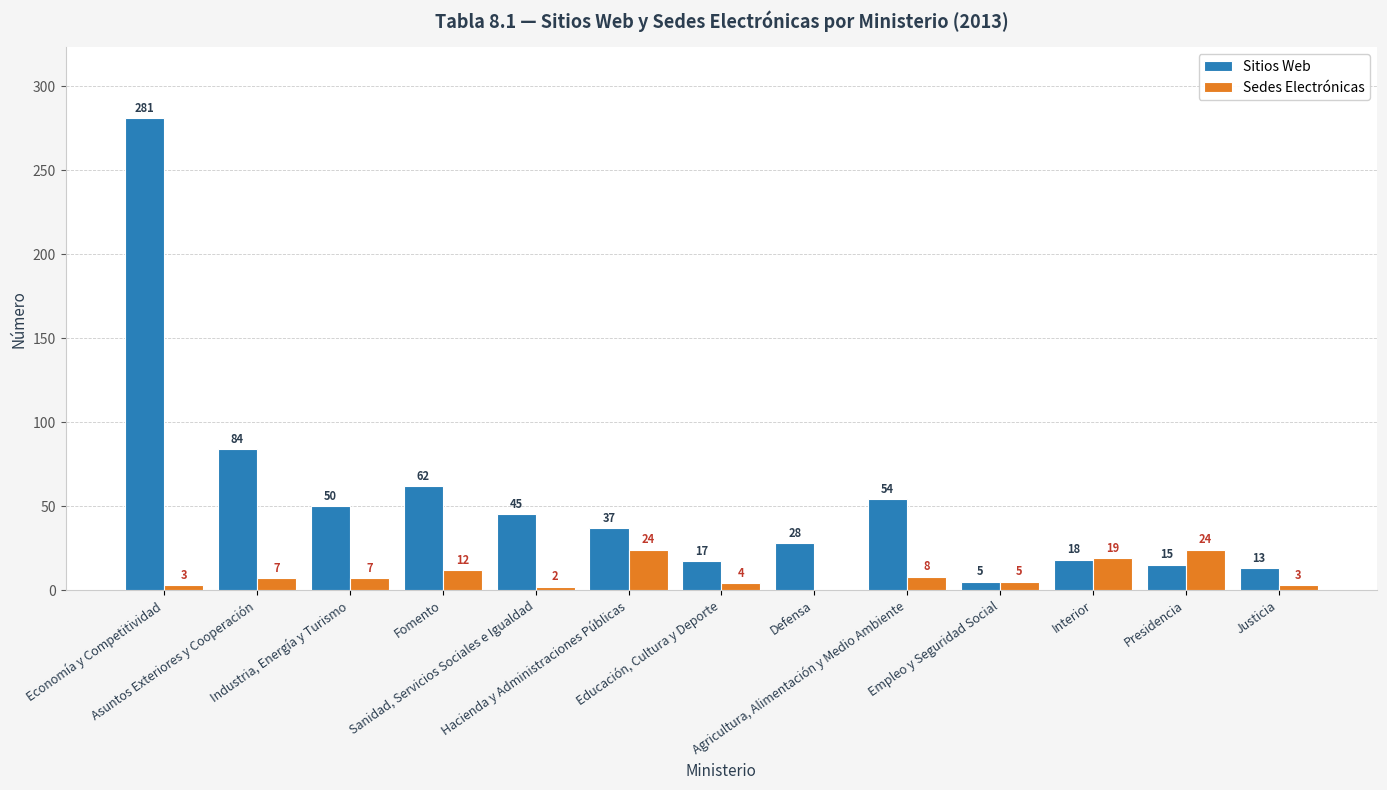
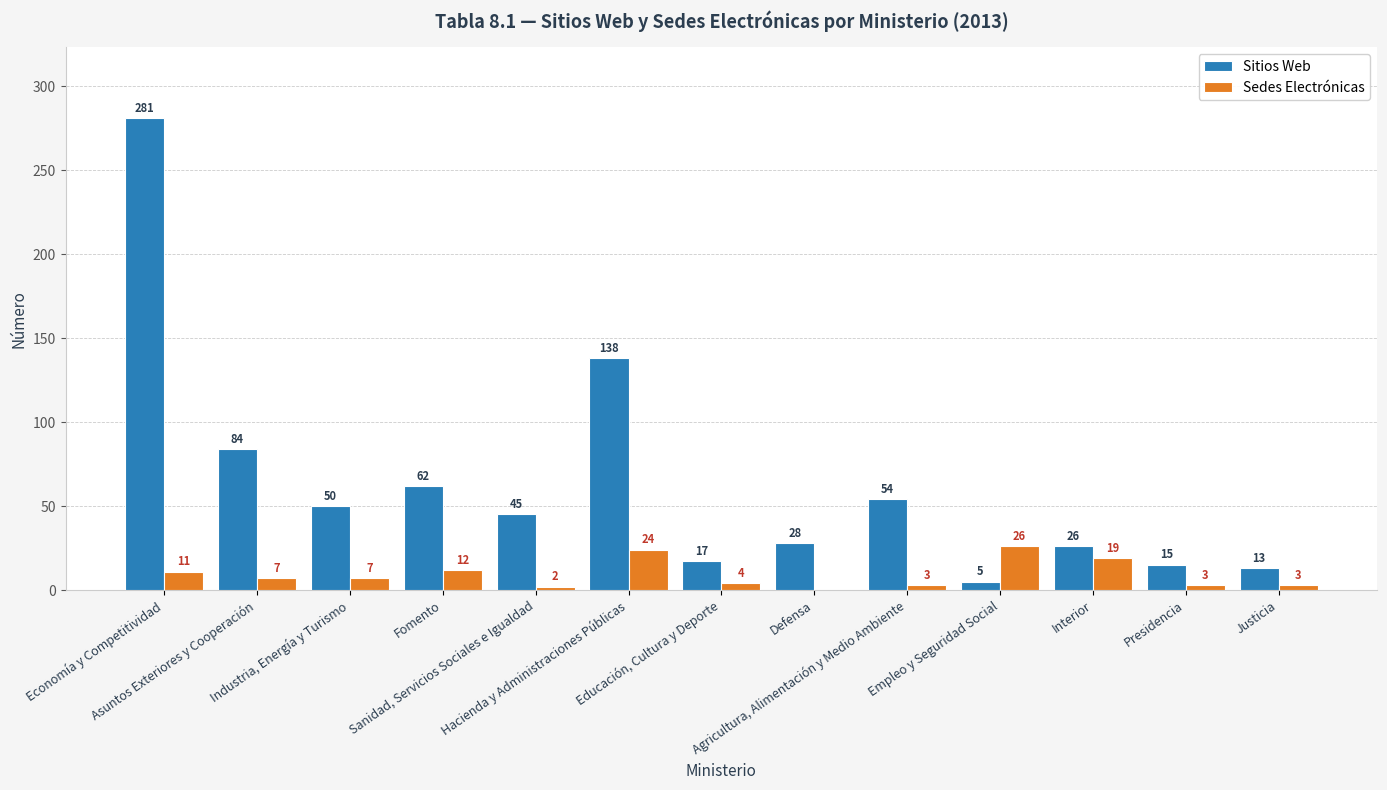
  {
    "Sitios Web": {
      "Economía y Competitividad": 281,
      "Asuntos Exteriores y Cooperación": 84,
      "Industria, Energía y Turismo": 50,
      "Fomento": 62,
      "Sanidad, Servicios Sociales e Igualdad": 45,
-     "Hacienda y Administraciones Públicas": 37,
+     "Hacienda y Administraciones Públicas": 138,
      "Educación, Cultura y Deporte": 17,
      "Defensa": 28,
      "Agricultura, Alimentación y Medio Ambiente": 54,
      "Empleo y Seguridad Social": 5,
-     "Interior": 18,
+     "Interior": 26,
      "Presidencia": 15,
      "Justicia": 13
    },
    "Sedes Electrónicas": {
-     "Economía y Competitividad": 3,
+     "Economía y Competitividad": 11,
      "Asuntos Exteriores y Cooperación": 7,
      "Industria, Energía y Turismo": 7,
      "Fomento": 12,
      "Sanidad, Servicios Sociales e Igualdad": 2,
      "Hacienda y Administraciones Públicas": 24,
      "Educación, Cultura y Deporte": 4,
-     "Agricultura, Alimentación y Medio Ambiente": 8,
-     "Empleo y Seguridad Social": 5,
+     "Agricultura, Alimentación y Medio Ambiente": 3,
+     "Empleo y Seguridad Social": 26,
      "Interior": 19,
-     "Presidencia": 24,
+     "Presidencia": 3,
      "Justicia": 3
    }
  }
